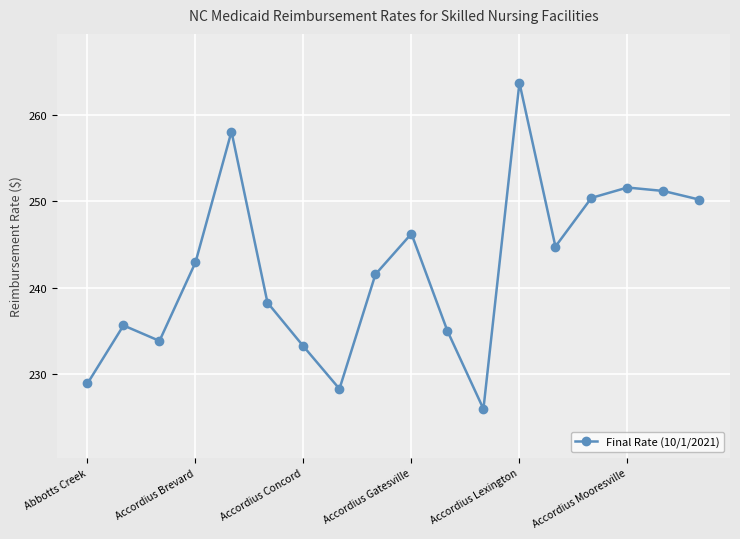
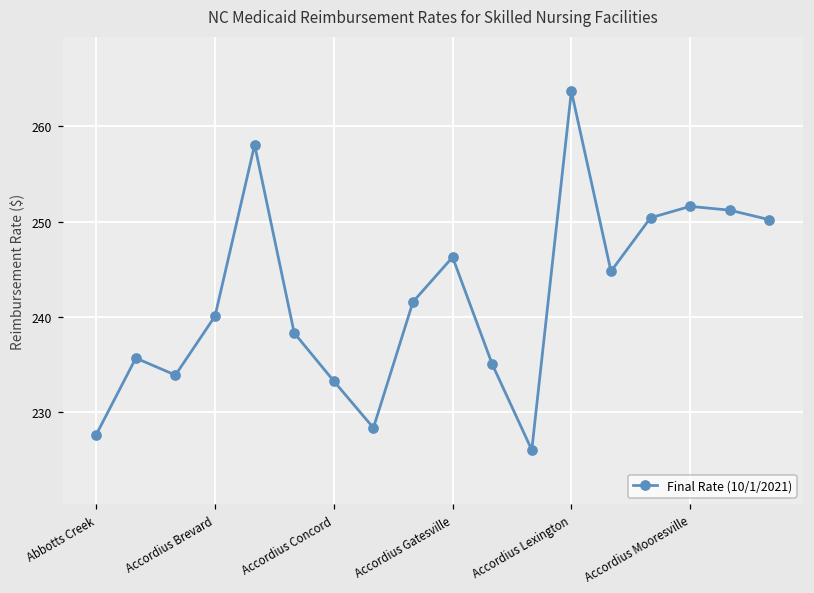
  {
-   "Abbotts Creek": 229,
-   "Accordius Brevard": 243,
+   "Abbotts Creek": 228,
+   "Accordius Brevard": 240,
    "Accordius Concord": 233,
    "Accordius Gatesville": 246,
    "Accordius Lexington": 264,
    "Accordius Mooresville": 252
  }
